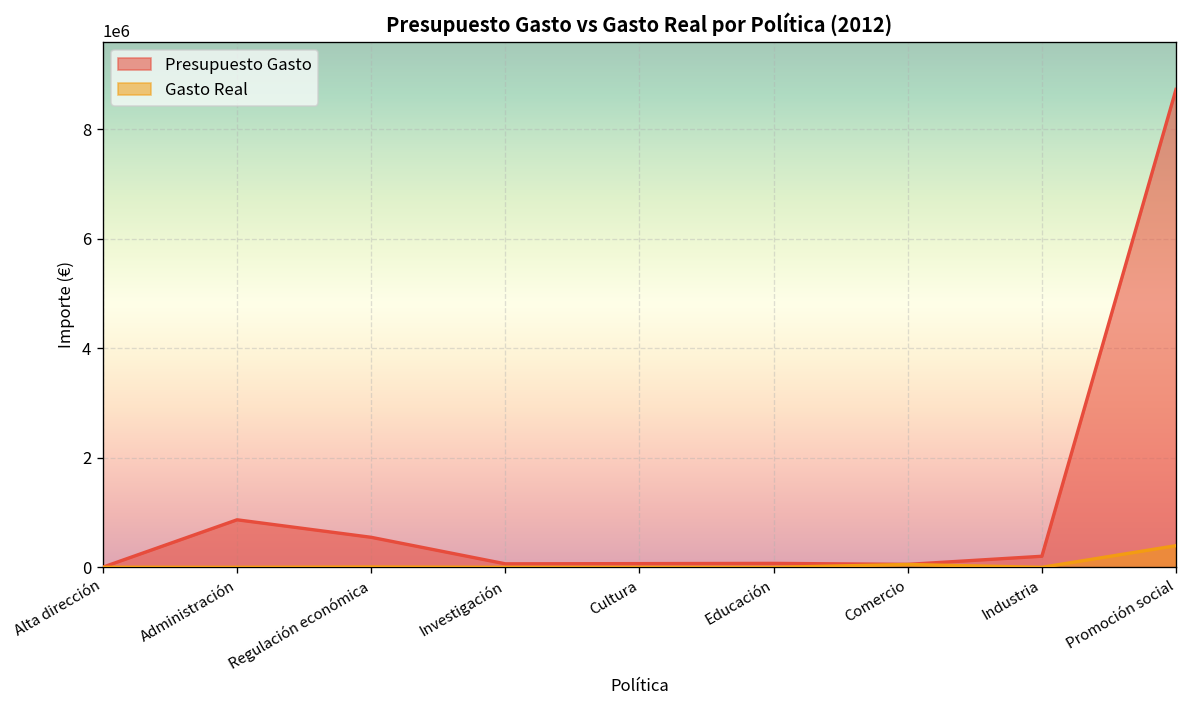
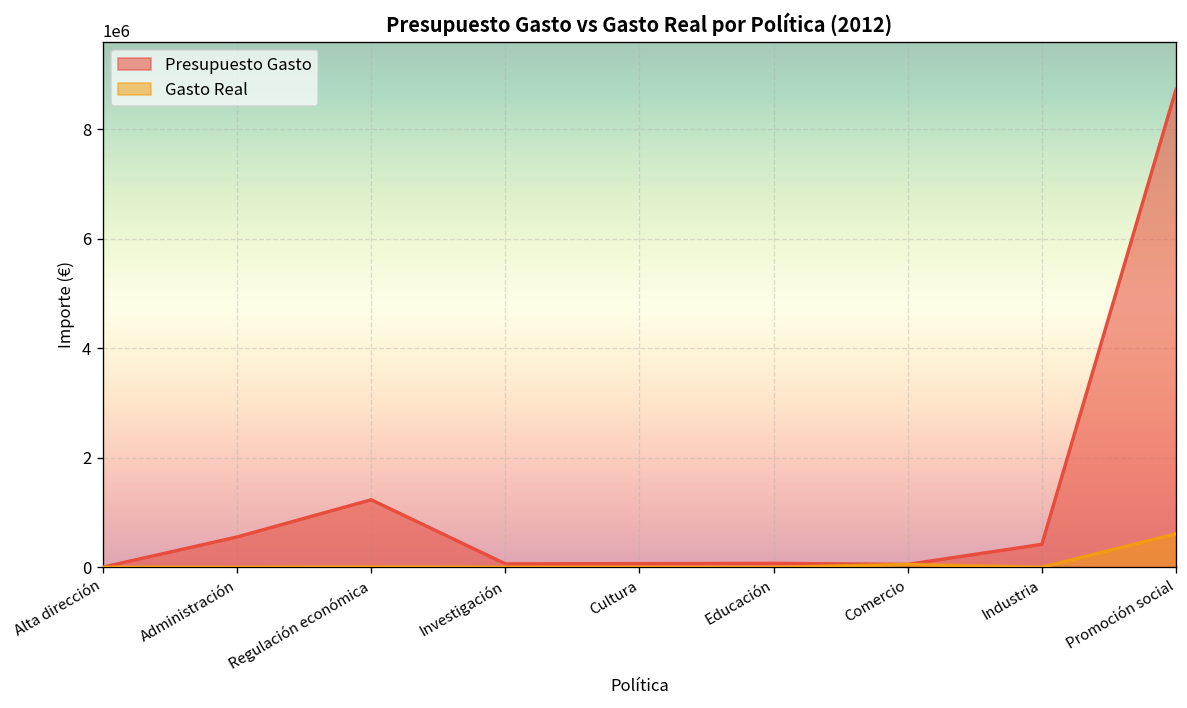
  {
    "Presupuesto Gasto": {
-     "Administración": 900000,
-     "Regulación económica": 500000,
+     "Administración": 600000,
+     "Regulación económica": 1200000,
      "Investigación": 100000,
      "Cultura": 100000,
      "Educación": 100000,
-     "Industria": 200000,
+     "Industria": 400000,
      "Promoción social": 8700000
    },
    "Gasto Real": {
      "Administración": 0,
      "Regulación económica": 0,
      "Investigación": 0,
      "Cultura": 0,
      "Educación": 0,
      "Industria": 0,
-     "Promoción social": 400000
+     "Promoción social": 600000
    }
  }
